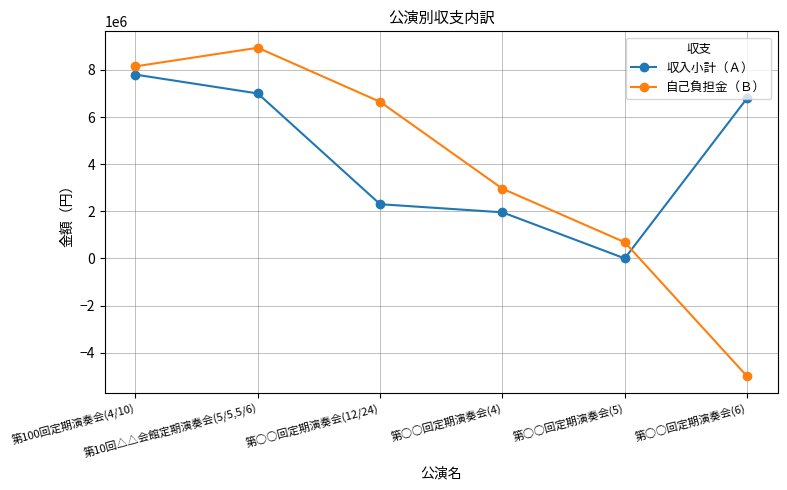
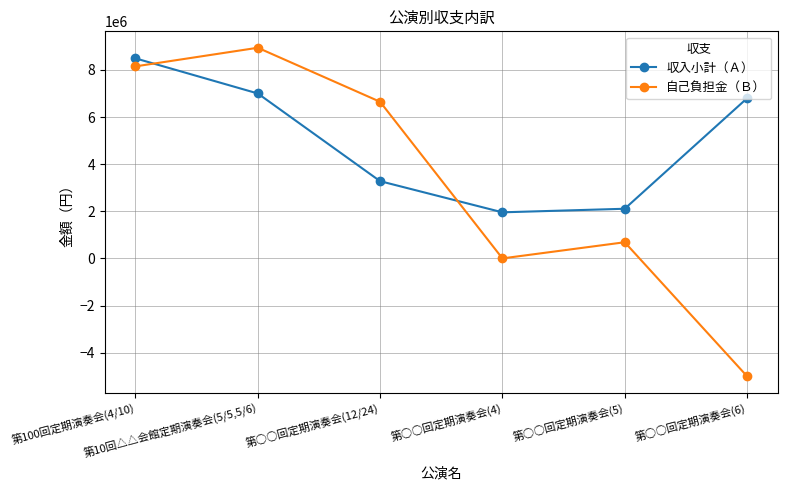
  {
    "収入小計（Ａ）": {
-     "第100回定期演奏会(4/10)": 7800000,
+     "第100回定期演奏会(4/10)": 8500000,
      "第10回△△会館定期演奏会(5/5,5/6)": 7000000,
-     "第○○回定期演奏会(12/24)": 2300000,
+     "第○○回定期演奏会(12/24)": 3300000,
      "第○○回定期演奏会(4)": 2000000,
-     "第○○回定期演奏会(5)": 0
+     "第○○回定期演奏会(5)": 2100000
    },
    "自己負担金（Ｂ）": {
      "第100回定期演奏会(4/10)": 8200000,
      "第10回△△会館定期演奏会(5/5,5/6)": 8900000,
      "第○○回定期演奏会(12/24)": 6600000,
-     "第○○回定期演奏会(4)": 3000000,
+     "第○○回定期演奏会(4)": 0,
      "第○○回定期演奏会(5)": 700000,
      "第○○回定期演奏会(6)": -5000000
    }
  }
